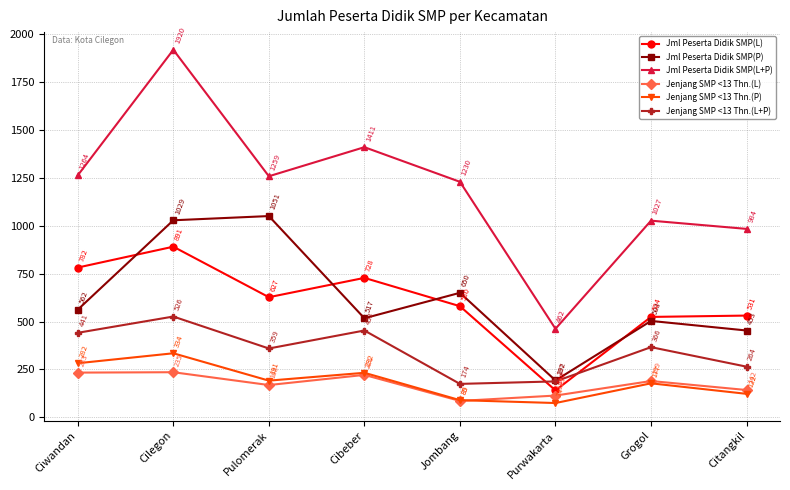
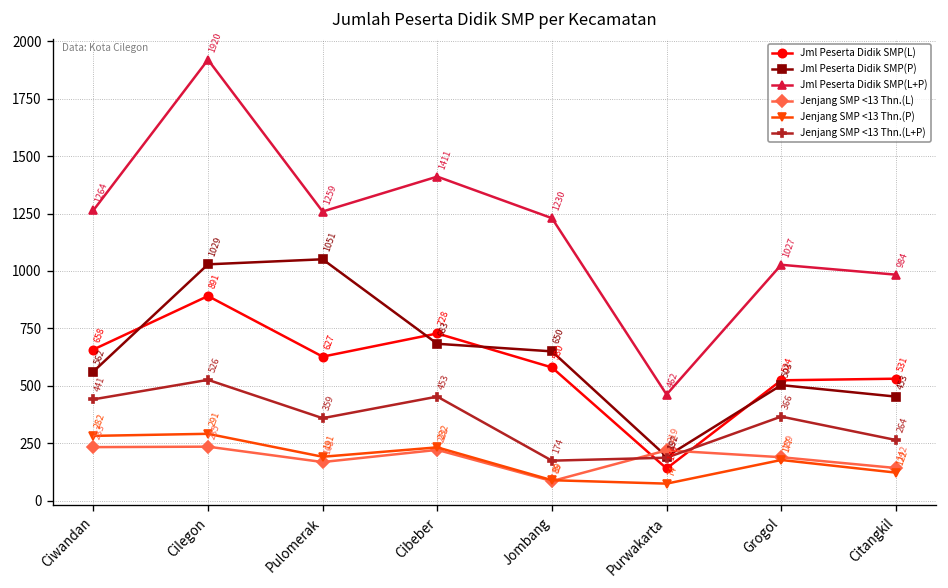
  {
    "Jml Peserta Didik SMP(L)": {
-     "Ciwandan": 782,
+     "Ciwandan": 658,
      "Cilegon": 891,
      "Pulomerak": 627,
      "Citangkil": 531
    },
    "Jml Peserta Didik SMP(P)": {
      "Cilegon": 1029,
      "Pulomerak": 1051,
-     "Cibeber": 517,
+     "Cibeber": 683,
      "Jombang": 650
    },
    "Jenjang SMP <13 Thn.(L)": {
-     "Purwakarta": 113
+     "Purwakarta": 219
    },
    "Jenjang SMP <13 Thn.(P)": {
-     "Cilegon": 334
+     "Cilegon": 291
    }
  }
